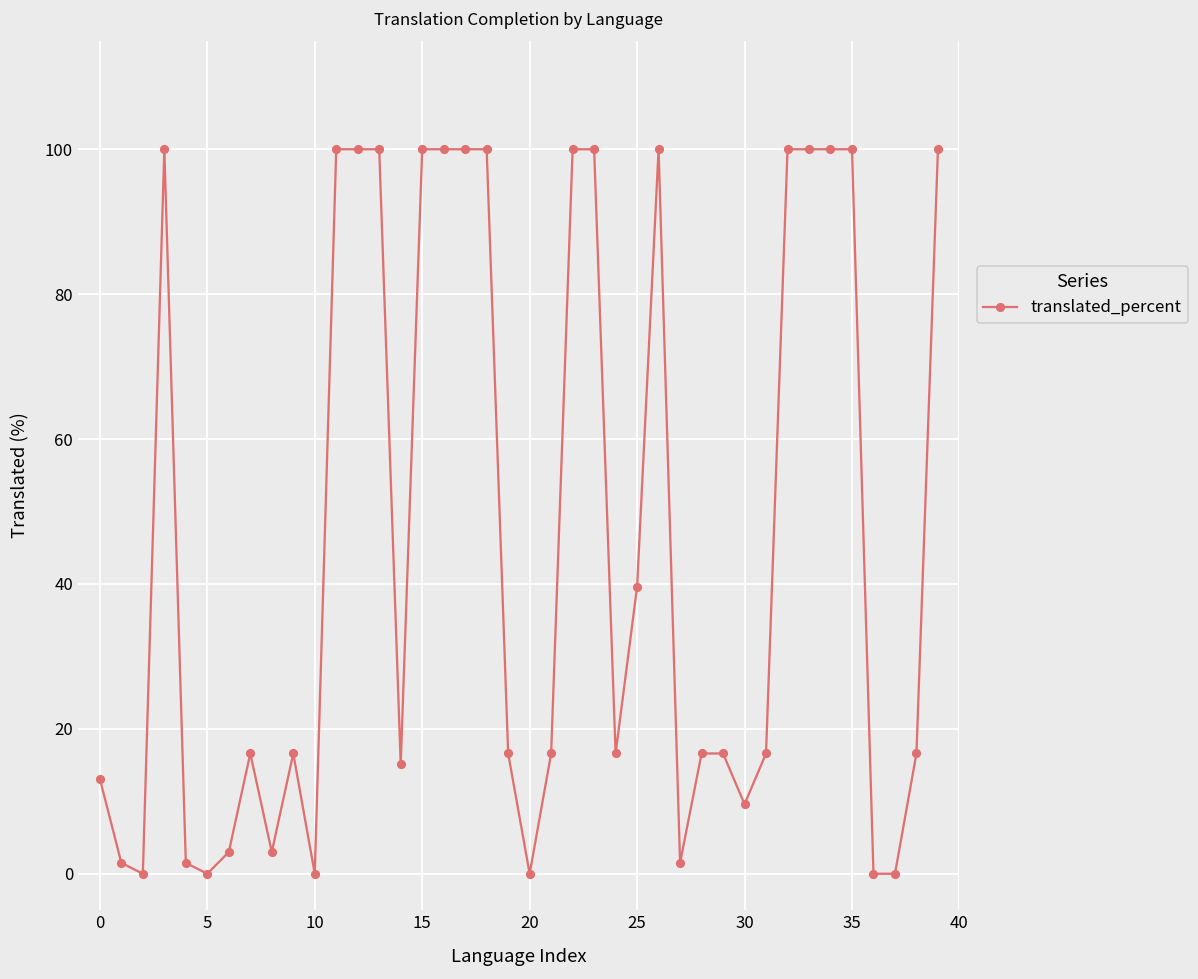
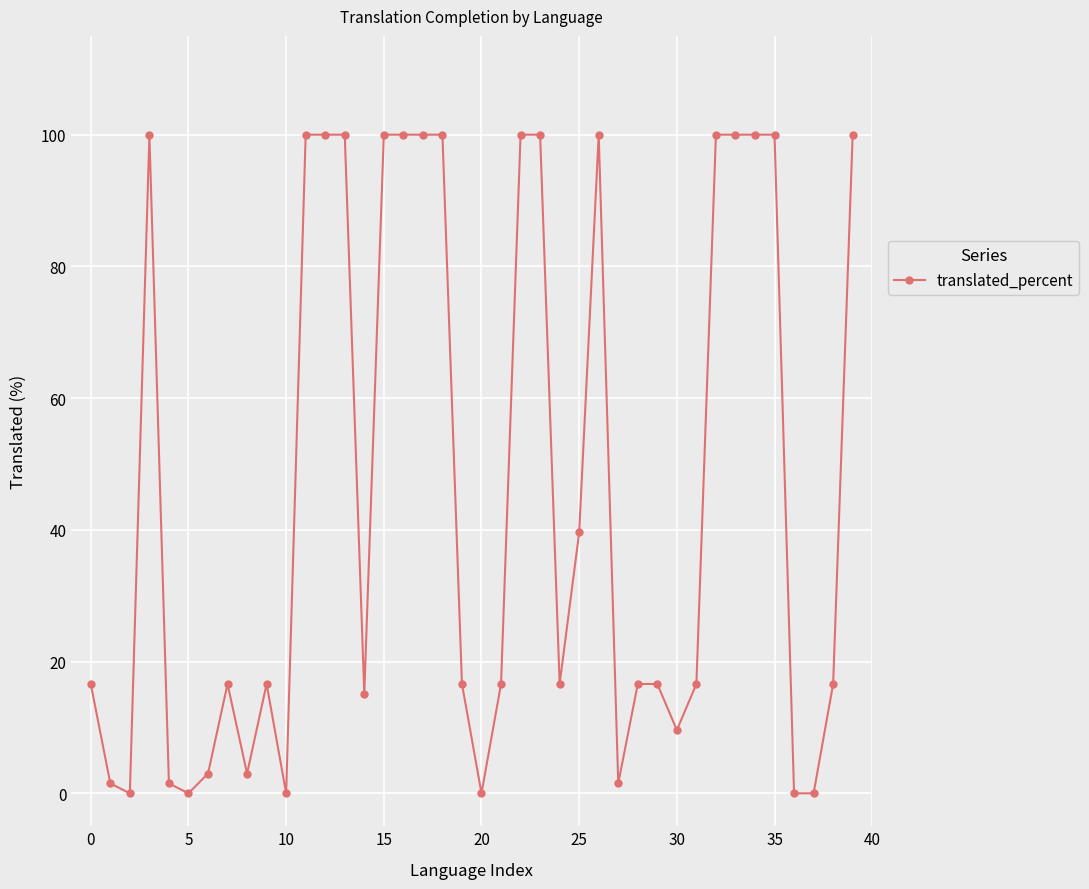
  {
-   "0": 13,
+   "0": 17,
    "5": 0,
    "10": 0,
    "15": 100,
    "20": 0,
    "25": 40,
    "30": 10,
    "35": 100
  }
